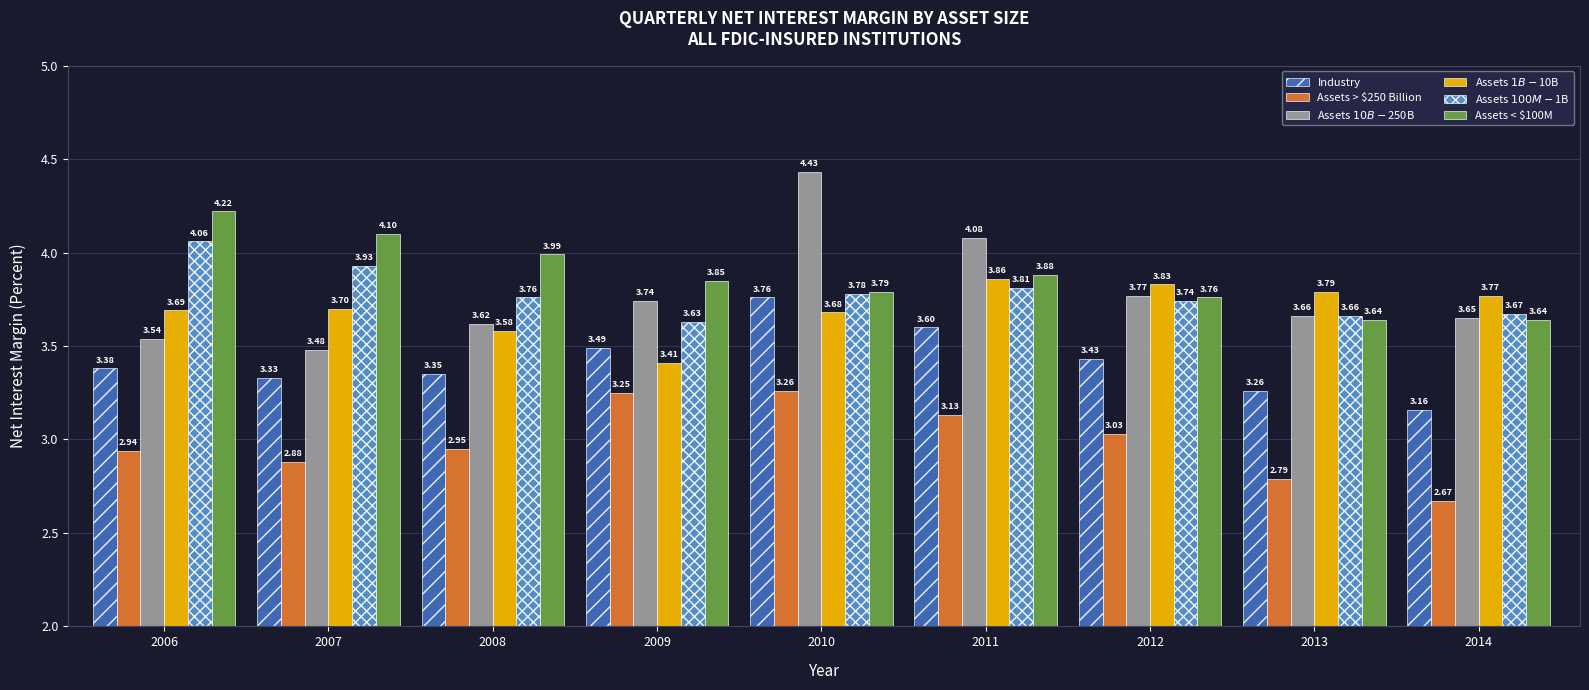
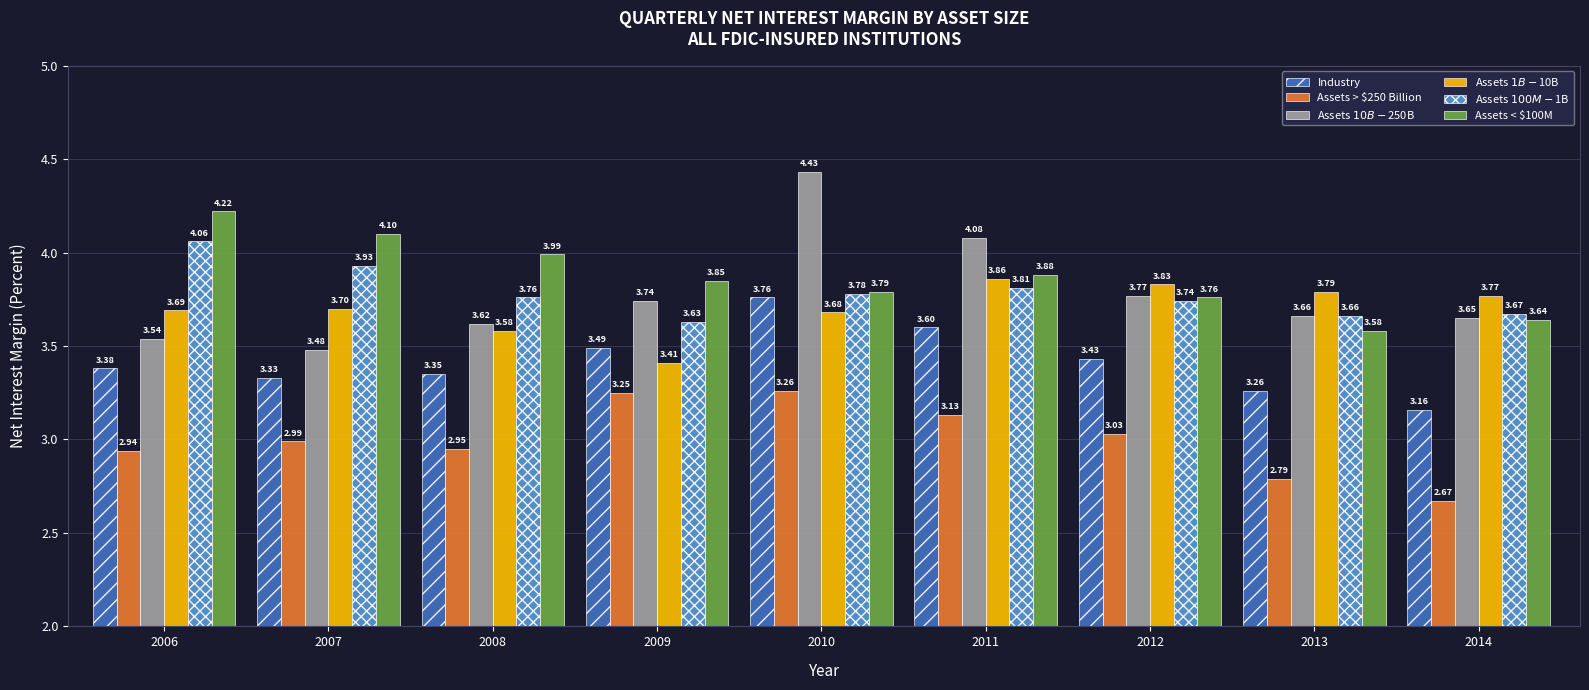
  {
    "Assets > $250 Billion": {
      "2006": 2.94,
-     "2007": 2.88,
+     "2007": 2.99,
      "2008": 2.95,
      "2009": 3.25,
      "2010": 3.26,
      "2011": 3.13,
      "2012": 3.03,
      "2013": 2.79,
      "2014": 2.67
    },
    "Assets < $100M": {
      "2006": 4.22,
      "2007": 4.10,
      "2008": 3.99,
      "2009": 3.85,
      "2010": 3.79,
      "2011": 3.88,
      "2012": 3.76,
-     "2013": 3.64,
+     "2013": 3.58,
      "2014": 3.64
    }
  }
